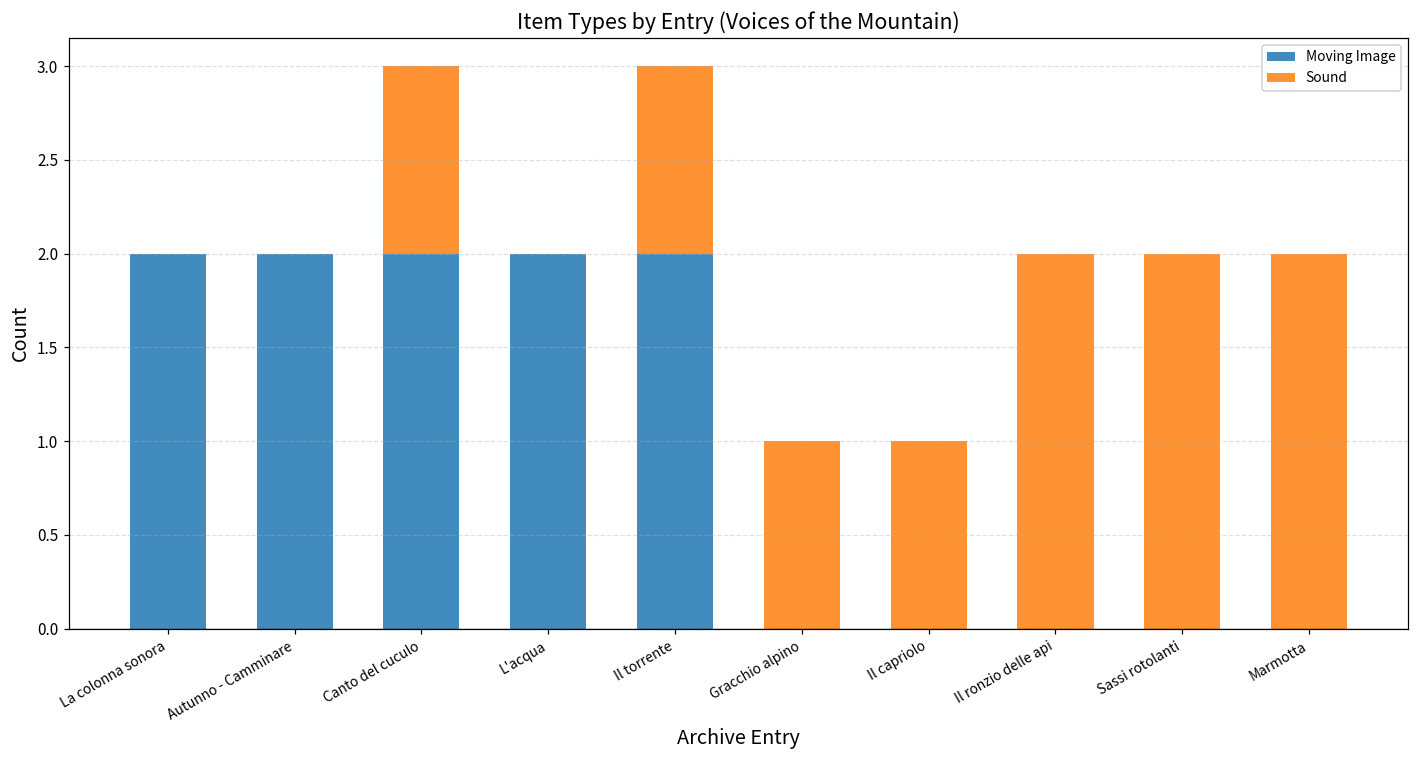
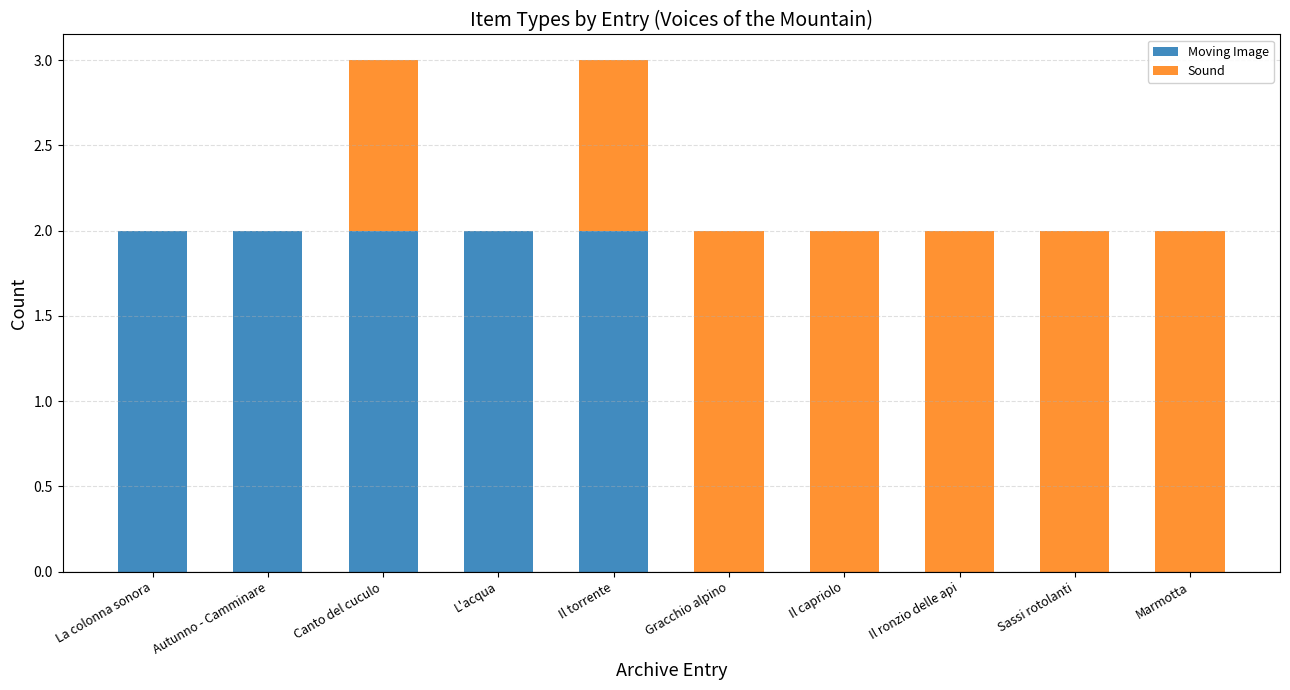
  {
    "Sound": {
      "La colonna sonora": 0,
      "Autunno - Camminare": 0,
      "Canto del cuculo": 1,
      "L'acqua": 0,
      "Il torrente": 1,
-     "Gracchio alpino": 1,
-     "Il capriolo": 1,
+     "Gracchio alpino": 2,
+     "Il capriolo": 2,
      "Il ronzio delle api": 2,
      "Sassi rotolanti": 2,
      "Marmotta": 2
    }
  }
